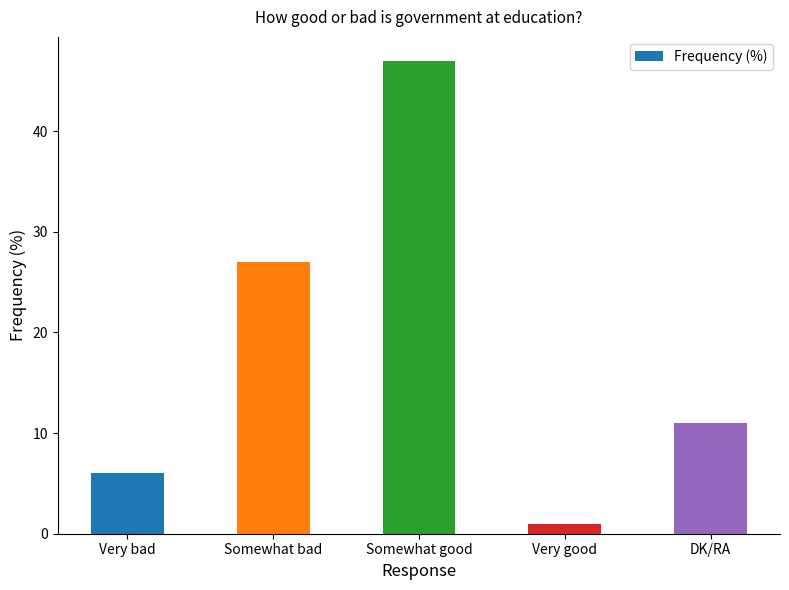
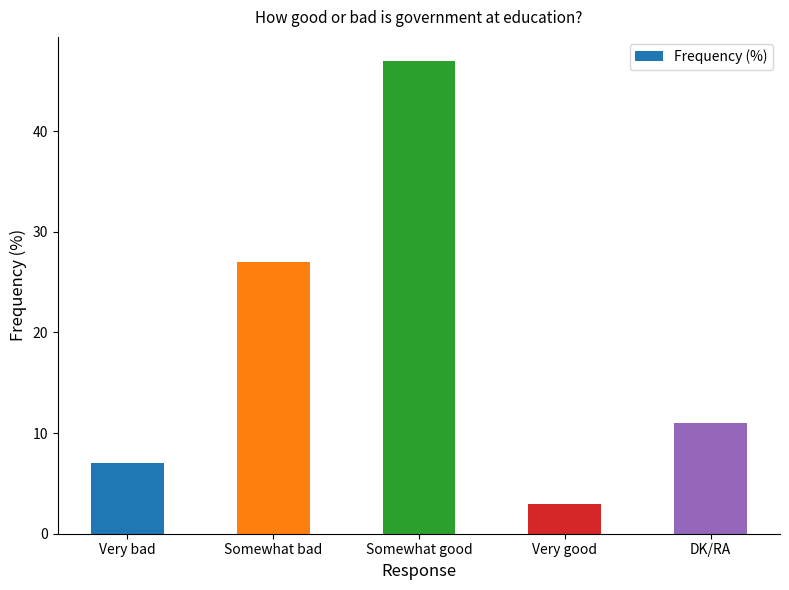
  {
-   "Very bad": 6,
+   "Very bad": 7,
    "Somewhat bad": 27,
    "Somewhat good": 47,
-   "Very good": 1,
+   "Very good": 3,
    "DK/RA": 11
  }
